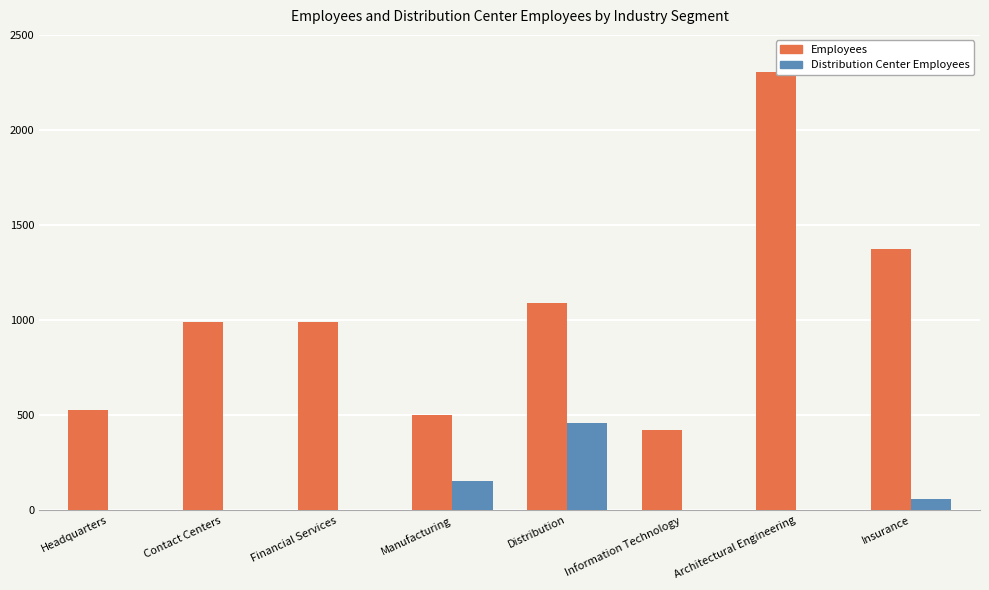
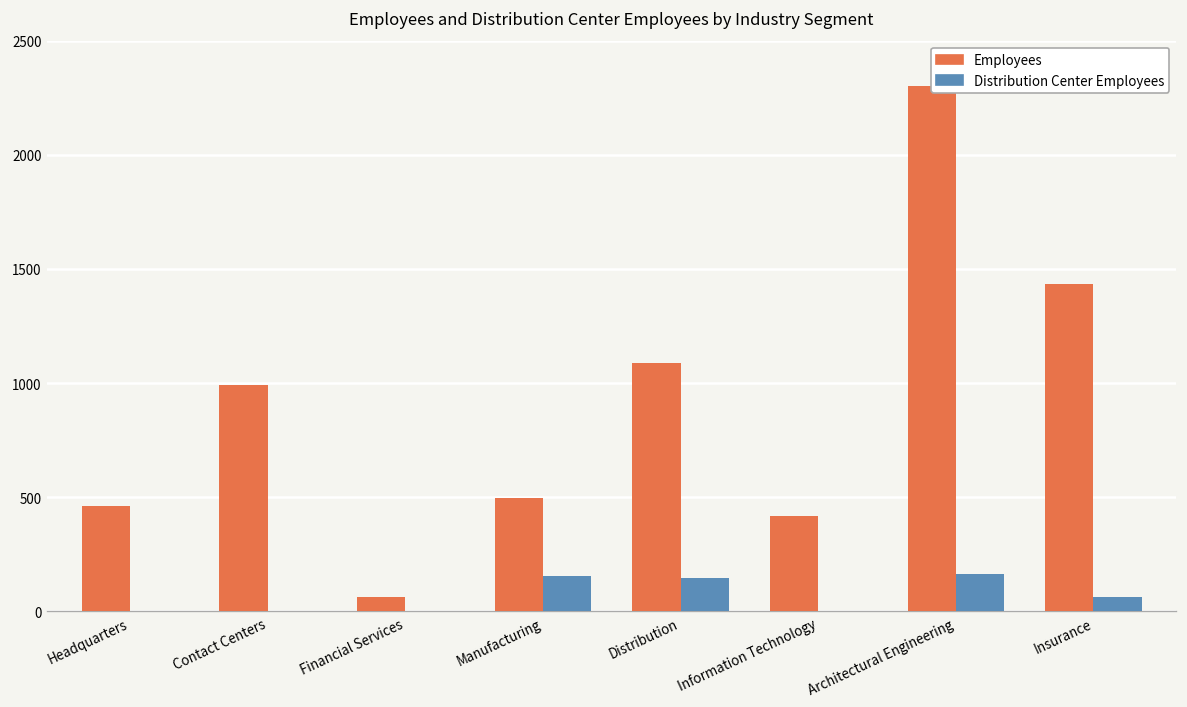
  {
    "Employees": {
-     "Headquarters": 530,
+     "Headquarters": 460,
      "Contact Centers": 990,
-     "Financial Services": 990,
+     "Financial Services": 60,
      "Manufacturing": 500,
      "Distribution": 1090,
      "Information Technology": 420,
-     "Insurance": 1370
+     "Insurance": 1440
    },
    "Distribution Center Employees": {
      "Headquarters": 0,
      "Contact Centers": 0,
      "Financial Services": 0,
      "Manufacturing": 150,
-     "Distribution": 460,
+     "Distribution": 140,
      "Information Technology": 0,
-     "Architectural Engineering": 0,
+     "Architectural Engineering": 160,
      "Insurance": 60
    }
  }
